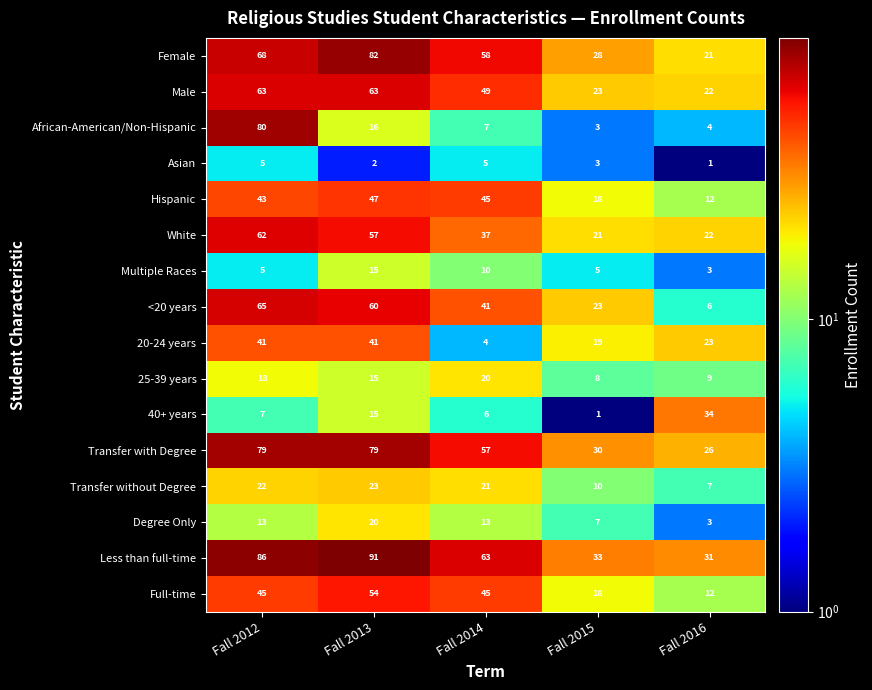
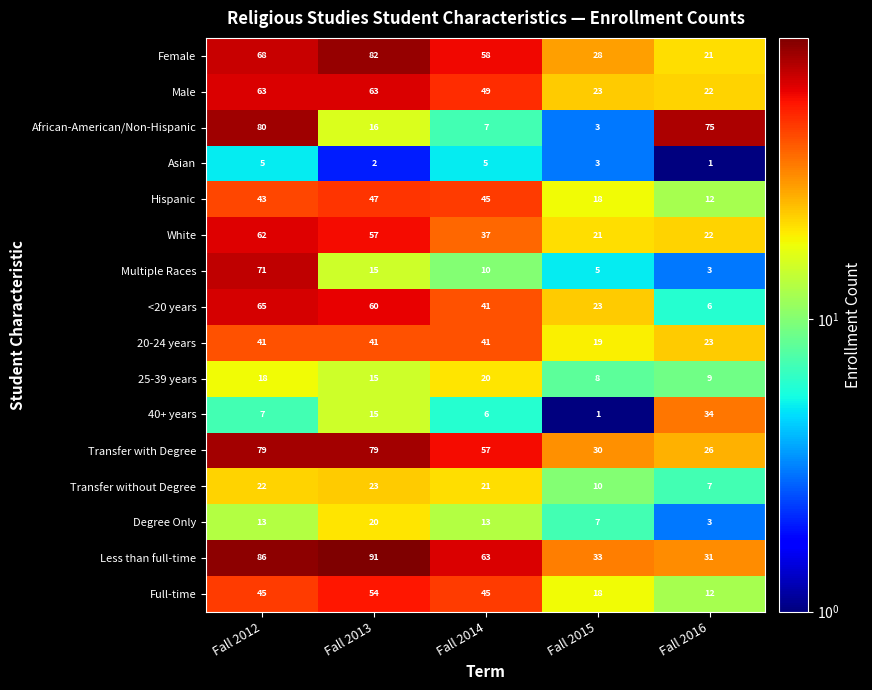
  {
    "Female": {
      "Fall 2012": 68,
      "Fall 2013": 82,
      "Fall 2014": 58,
      "Fall 2015": 28,
      "Fall 2016": 21
    },
    "Male": {
      "Fall 2012": 63,
      "Fall 2013": 63,
      "Fall 2014": 49,
      "Fall 2015": 23,
      "Fall 2016": 22
    },
    "African-American/Non-Hispanic": {
      "Fall 2012": 80,
      "Fall 2013": 16,
      "Fall 2014": 7,
      "Fall 2015": 3,
-     "Fall 2016": 4
+     "Fall 2016": 75
    },
    "Asian": {
      "Fall 2012": 5,
      "Fall 2013": 2,
      "Fall 2014": 5,
      "Fall 2015": 3,
      "Fall 2016": 1
    },
    "Hispanic": {
      "Fall 2012": 43,
      "Fall 2013": 47,
      "Fall 2014": 45,
      "Fall 2015": 18,
      "Fall 2016": 12
    },
    "White": {
      "Fall 2012": 62,
      "Fall 2013": 57,
      "Fall 2014": 37,
      "Fall 2015": 21,
      "Fall 2016": 22
    },
    "Multiple Races": {
-     "Fall 2012": 5,
+     "Fall 2012": 71,
      "Fall 2013": 15,
      "Fall 2014": 10,
      "Fall 2015": 5,
      "Fall 2016": 3
    },
    "<20 years": {
      "Fall 2012": 65,
      "Fall 2013": 60,
      "Fall 2014": 41,
      "Fall 2015": 23,
      "Fall 2016": 6
    },
    "20-24 years": {
      "Fall 2012": 41,
      "Fall 2013": 41,
-     "Fall 2014": 4,
+     "Fall 2014": 41,
      "Fall 2015": 19,
      "Fall 2016": 23
    },
    "25-39 years": {
      "Fall 2012": 18,
      "Fall 2013": 15,
      "Fall 2014": 20,
      "Fall 2015": 8,
      "Fall 2016": 9
    },
    "40+ years": {
      "Fall 2012": 7,
      "Fall 2013": 15,
      "Fall 2014": 6,
      "Fall 2015": 1,
      "Fall 2016": 34
    },
    "Transfer with Degree": {
      "Fall 2012": 79,
      "Fall 2013": 79,
      "Fall 2014": 57,
      "Fall 2015": 30,
      "Fall 2016": 26
    },
    "Transfer without Degree": {
      "Fall 2012": 22,
      "Fall 2013": 23,
      "Fall 2014": 21,
      "Fall 2015": 10,
      "Fall 2016": 7
    },
    "Degree Only": {
      "Fall 2012": 13,
      "Fall 2013": 20,
      "Fall 2014": 13,
      "Fall 2015": 7,
      "Fall 2016": 3
    },
    "Less than full-time": {
      "Fall 2012": 86,
      "Fall 2013": 91,
      "Fall 2014": 63,
      "Fall 2015": 33,
      "Fall 2016": 31
    },
    "Full-time": {
      "Fall 2012": 45,
      "Fall 2013": 54,
      "Fall 2014": 45,
      "Fall 2015": 18,
      "Fall 2016": 12
    }
  }
